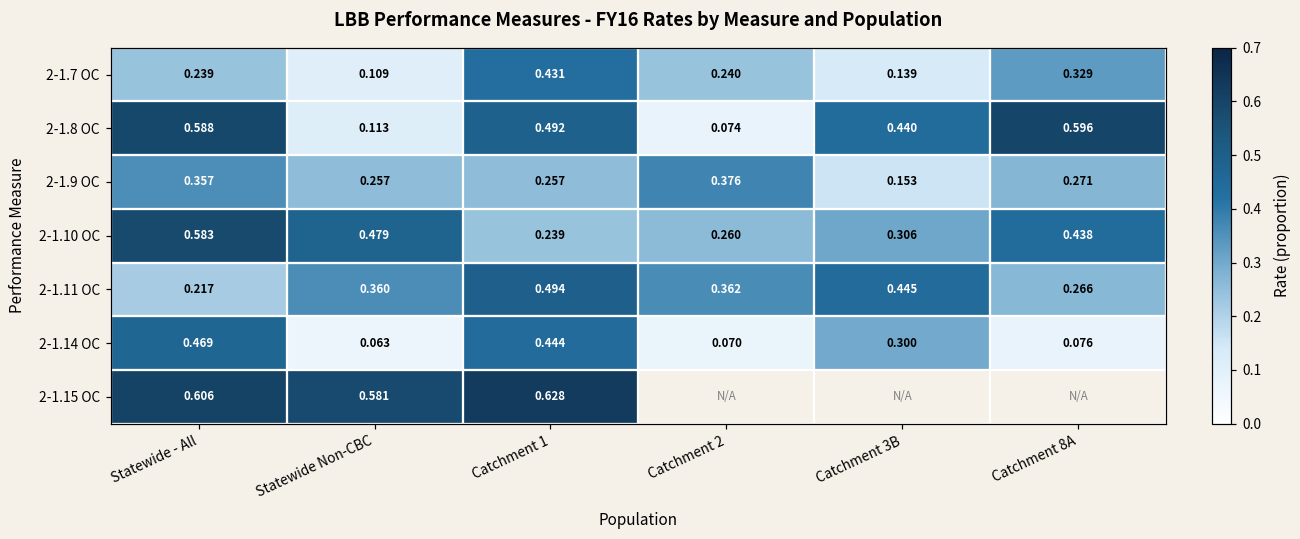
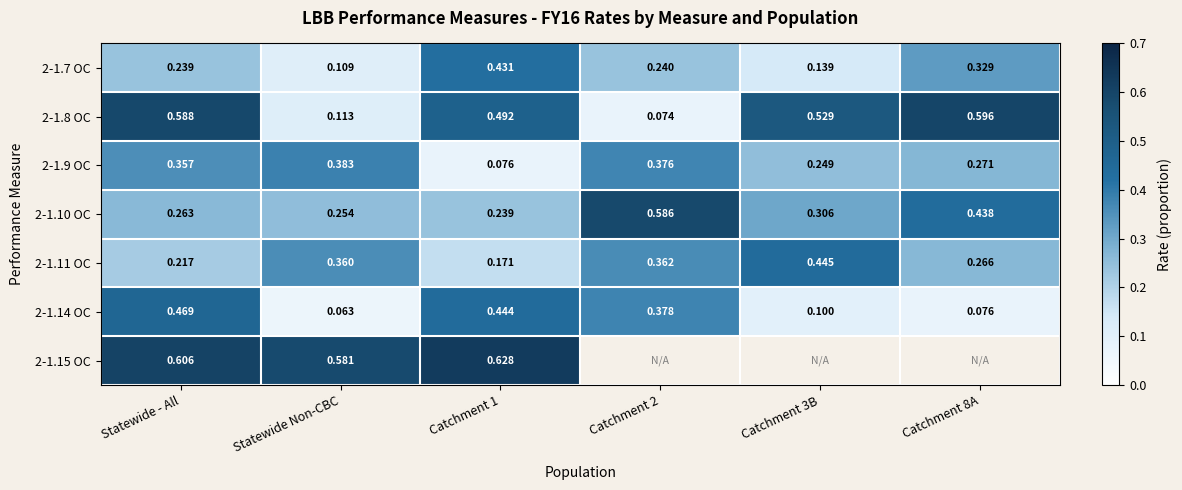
  {
    "2-1.7 OC": {
      "Statewide - All": 0.239,
      "Statewide Non-CBC": 0.109,
      "Catchment 1": 0.431,
      "Catchment 2": 0.240,
      "Catchment 3B": 0.139,
      "Catchment 8A": 0.329
    },
    "2-1.8 OC": {
      "Statewide - All": 0.588,
      "Statewide Non-CBC": 0.113,
      "Catchment 1": 0.492,
      "Catchment 2": 0.074,
-     "Catchment 3B": 0.440,
+     "Catchment 3B": 0.529,
      "Catchment 8A": 0.596
    },
    "2-1.9 OC": {
      "Statewide - All": 0.357,
-     "Statewide Non-CBC": 0.257,
-     "Catchment 1": 0.257,
+     "Statewide Non-CBC": 0.383,
+     "Catchment 1": 0.076,
      "Catchment 2": 0.376,
-     "Catchment 3B": 0.153,
+     "Catchment 3B": 0.249,
      "Catchment 8A": 0.271
    },
    "2-1.10 OC": {
-     "Statewide - All": 0.583,
-     "Statewide Non-CBC": 0.479,
+     "Statewide - All": 0.263,
+     "Statewide Non-CBC": 0.254,
      "Catchment 1": 0.239,
-     "Catchment 2": 0.260,
+     "Catchment 2": 0.586,
      "Catchment 3B": 0.306,
      "Catchment 8A": 0.438
    },
    "2-1.11 OC": {
      "Statewide - All": 0.217,
      "Statewide Non-CBC": 0.360,
-     "Catchment 1": 0.494,
+     "Catchment 1": 0.171,
      "Catchment 2": 0.362,
      "Catchment 3B": 0.445,
      "Catchment 8A": 0.266
    },
    "2-1.14 OC": {
      "Statewide - All": 0.469,
      "Statewide Non-CBC": 0.063,
      "Catchment 1": 0.444,
-     "Catchment 2": 0.070,
-     "Catchment 3B": 0.300,
+     "Catchment 2": 0.378,
+     "Catchment 3B": 0.100,
      "Catchment 8A": 0.076
    },
    "2-1.15 OC": {
      "Statewide - All": 0.606,
      "Statewide Non-CBC": 0.581,
      "Catchment 1": 0.628
    }
  }
